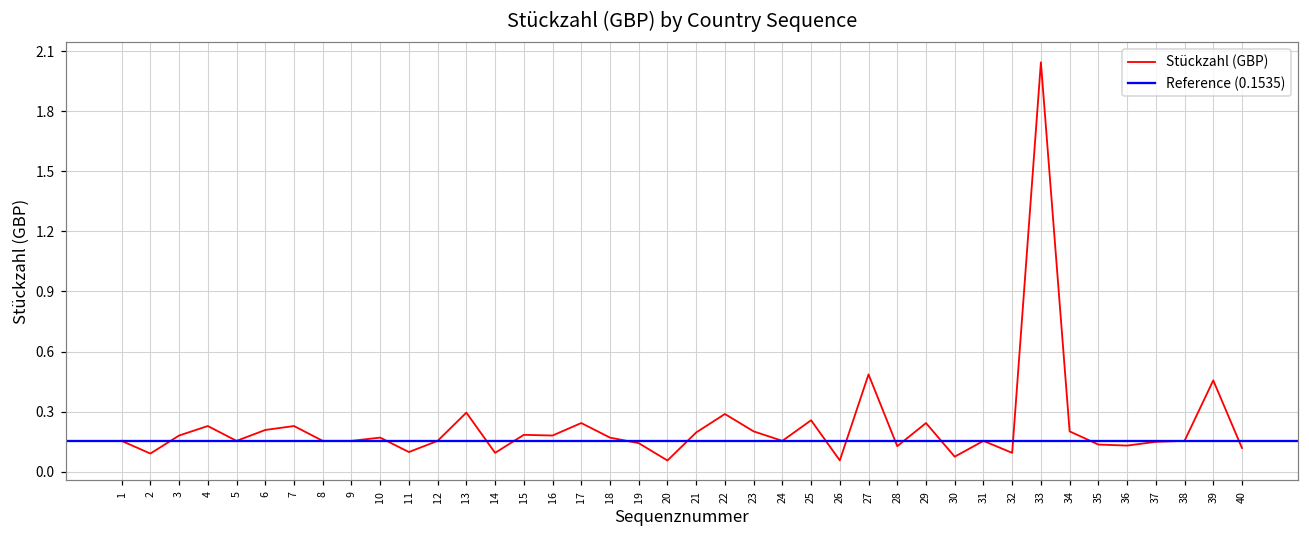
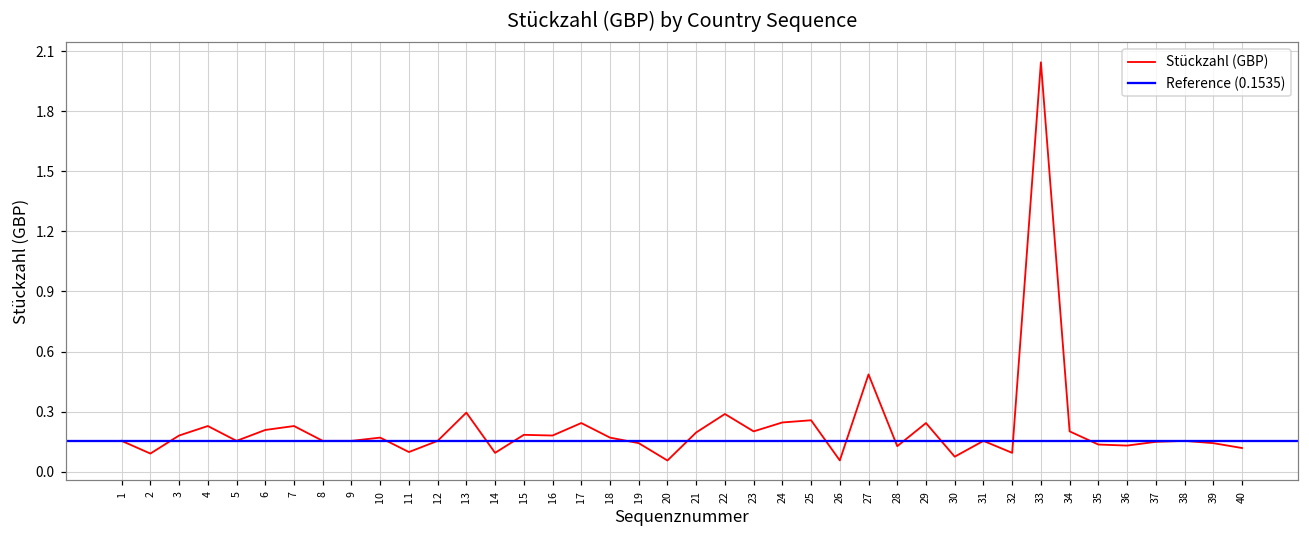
  {
    "1": 0.15,
    "2": 0.09,
    "3": 0.18,
    "4": 0.23,
    "5": 0.15,
    "6": 0.21,
    "7": 0.23,
    "8": 0.15,
    "9": 0.15,
    "10": 0.17,
    "11": 0.10,
    "12": 0.15,
    "13": 0.29,
    "14": 0.09,
    "15": 0.18,
    "16": 0.18,
    "17": 0.24,
    "18": 0.17,
    "19": 0.14,
    "20": 0.06,
    "21": 0.20,
    "22": 0.29,
    "23": 0.20,
-   "24": 0.15,
+   "24": 0.25,
    "25": 0.26,
    "26": 0.06,
    "27": 0.49,
    "28": 0.13,
    "29": 0.24,
    "30": 0.07,
    "31": 0.15,
    "32": 0.09,
    "33": 2.04,
    "34": 0.20,
    "35": 0.14,
    "36": 0.13,
    "37": 0.15,
    "38": 0.15,
-   "39": 0.46,
+   "39": 0.14,
    "40": 0.12
  }
